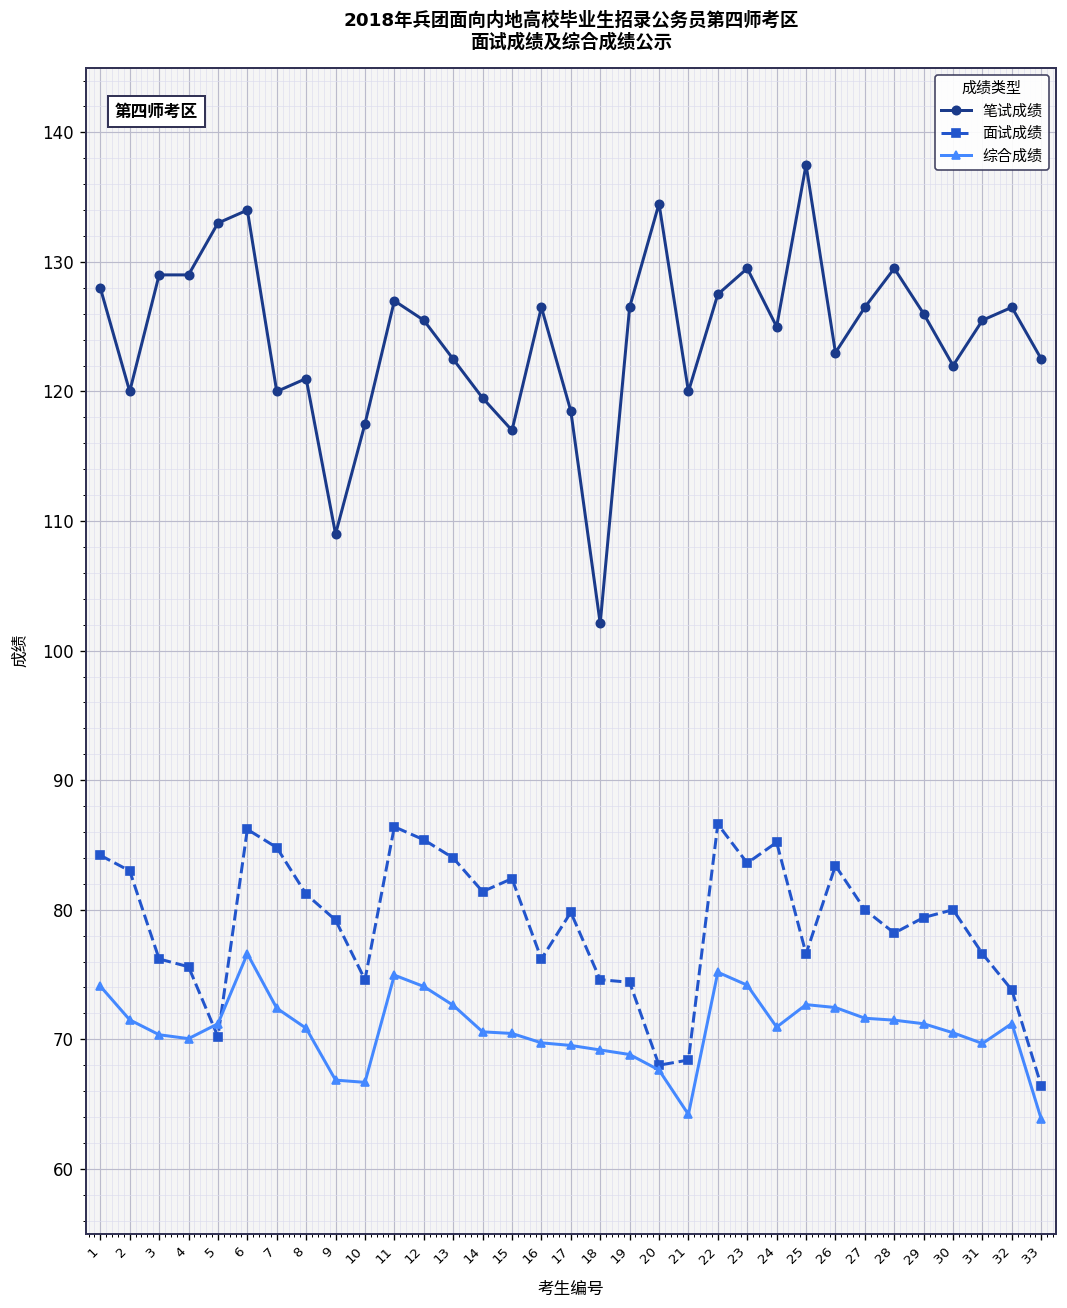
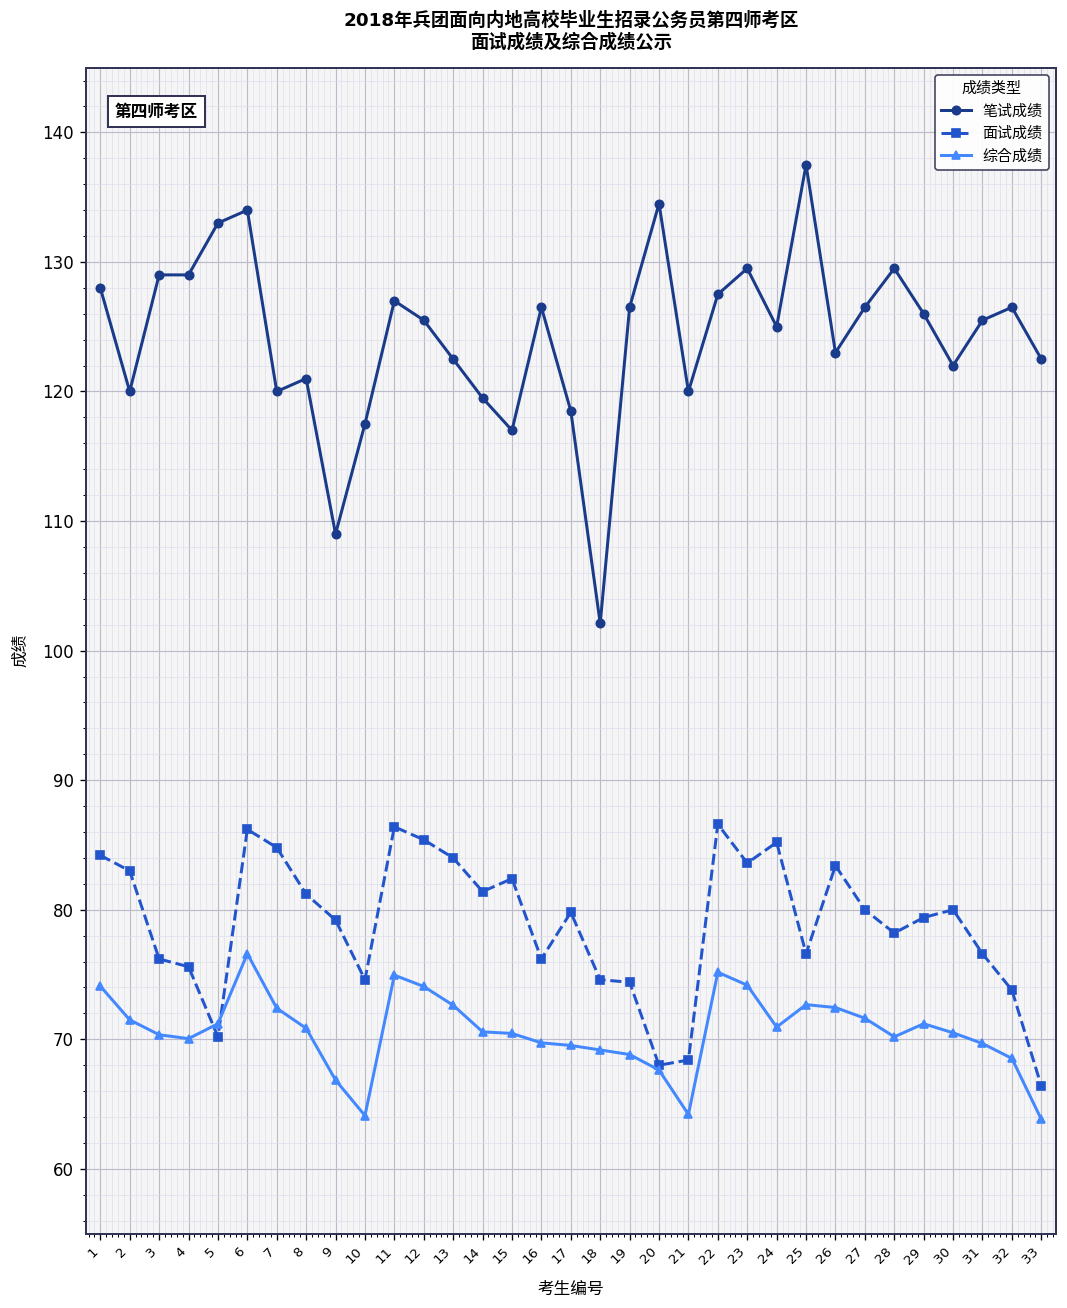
  {
    "笔试成绩": {
      "1": 128.0,
      "2": 120.0,
      "3": 129.0,
      "4": 129.0,
      "5": 133.0,
      "6": 134.0,
      "7": 120.0,
      "8": 121.0,
      "9": 109.0,
      "10": 117.5,
      "11": 127.0,
      "12": 125.5,
      "13": 122.5,
      "14": 119.5,
      "15": 117.0,
      "16": 126.5,
      "17": 118.5,
      "18": 102.1,
      "19": 126.5,
      "20": 134.5,
      "21": 120.0,
      "22": 127.5,
      "23": 129.5,
      "24": 125.0,
      "25": 137.5,
      "26": 123.0,
      "27": 126.5,
      "28": 129.5,
      "29": 126.0,
      "30": 122.0,
      "31": 125.5,
      "32": 126.5,
      "33": 122.5
    },
    "面试成绩": {
      "1": 84.2,
      "2": 83.0,
      "3": 76.2,
      "4": 75.6,
      "5": 70.2,
      "6": 86.2,
      "7": 84.8,
      "8": 81.2,
      "9": 79.2,
      "10": 74.6,
      "11": 86.4,
      "12": 85.4,
      "13": 84.0,
      "14": 81.4,
      "15": 82.4,
      "16": 76.2,
      "17": 79.8,
      "18": 74.6,
      "19": 74.4,
      "20": 68.0,
      "21": 68.4,
      "22": 86.6,
      "23": 83.6,
      "24": 85.2,
      "25": 76.6,
      "26": 83.4,
      "27": 80.0,
      "28": 78.2,
      "29": 79.4,
      "30": 80.0,
      "31": 76.6,
      "32": 73.8,
      "33": 66.4
    },
    "综合成绩": {
      "1": 74.1,
      "2": 71.5,
      "3": 70.4,
      "4": 70.1,
      "5": 71.2,
      "6": 76.6,
      "7": 72.4,
      "8": 70.9,
      "9": 66.9,
-     "10": 66.7,
+     "10": 64.1,
      "11": 75.0,
      "12": 74.1,
      "13": 72.6,
      "14": 70.6,
      "15": 70.5,
      "16": 69.7,
      "17": 69.5,
      "18": 69.2,
      "19": 68.8,
      "20": 67.6,
      "21": 64.2,
      "22": 75.2,
      "23": 74.2,
      "24": 70.9,
      "25": 72.7,
      "26": 72.5,
      "27": 71.6,
-     "28": 71.5,
+     "28": 70.2,
      "29": 71.2,
      "30": 70.5,
      "31": 69.7,
-     "32": 71.2,
+     "32": 68.5,
      "33": 63.8
    }
  }
